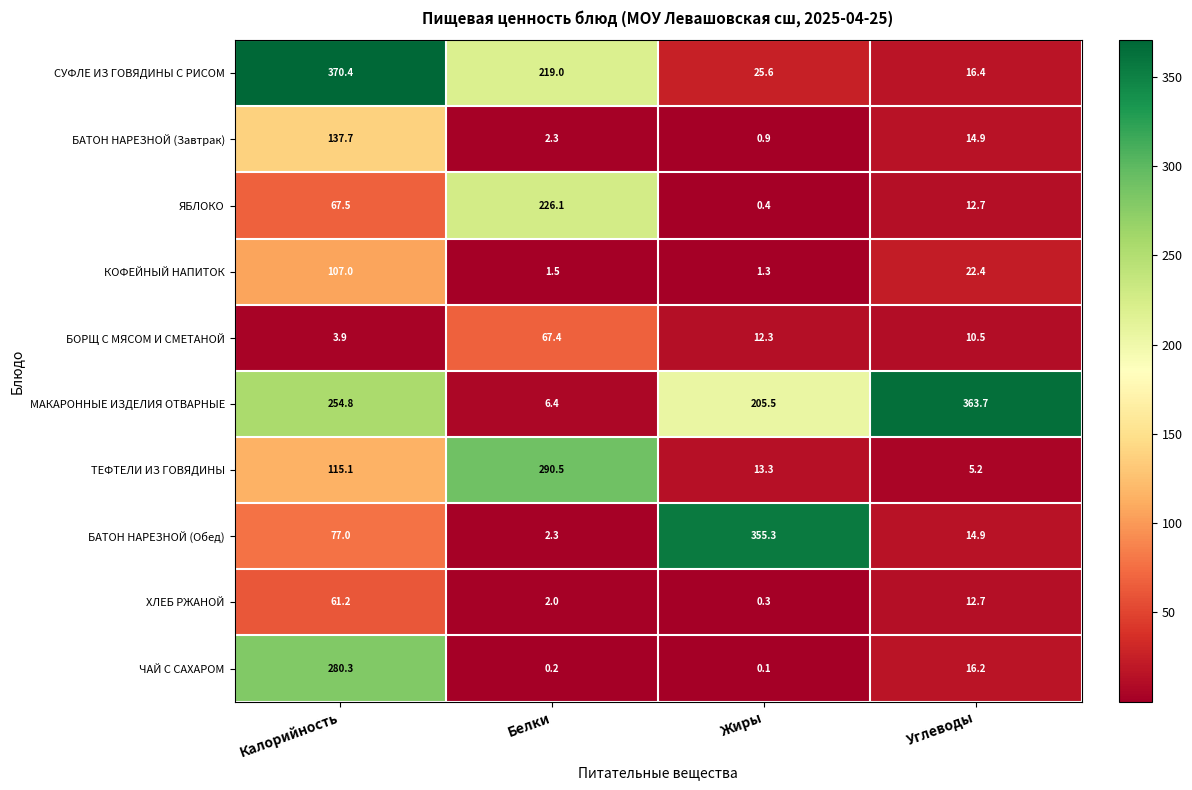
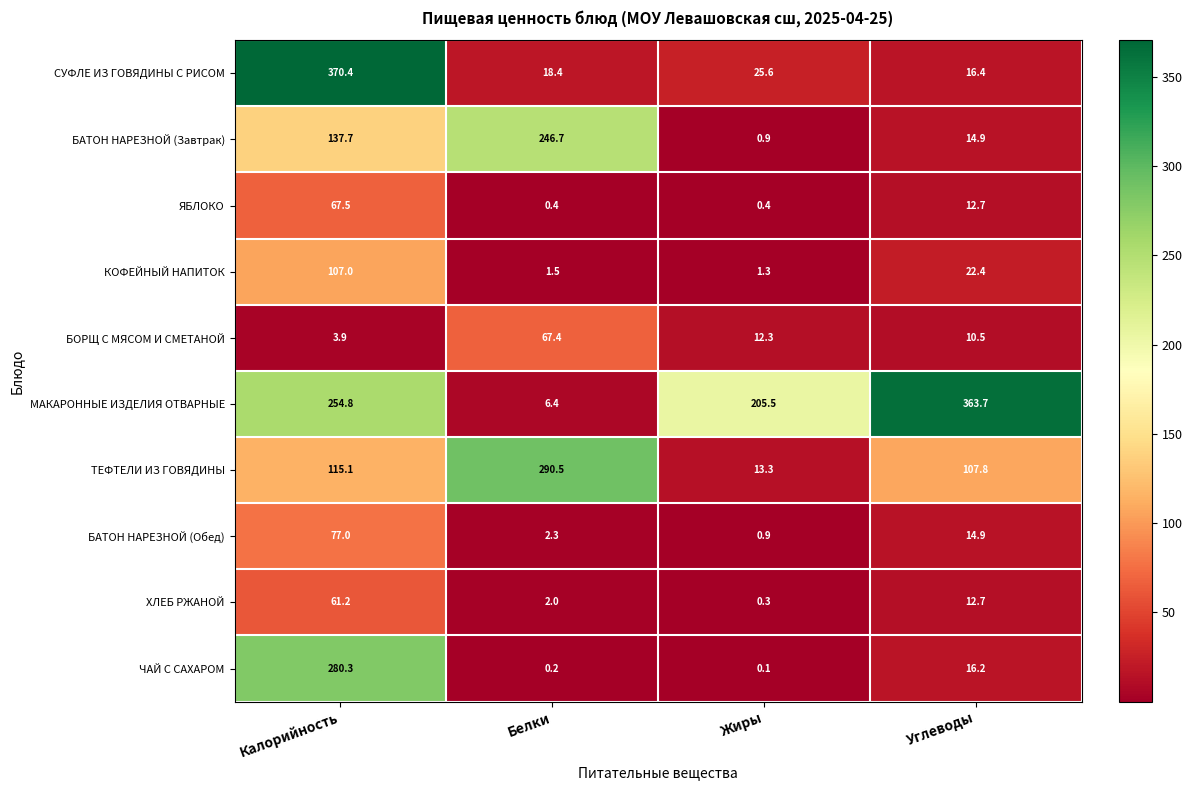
  {
    "СУФЛЕ ИЗ ГОВЯДИНЫ С РИСОМ": {
      "Калорийность": 370.4,
-     "Белки": 219.0,
+     "Белки": 18.4,
      "Жиры": 25.6,
      "Углеводы": 16.4
    },
    "БАТОН НАРЕЗНОЙ (Завтрак)": {
      "Калорийность": 137.7,
-     "Белки": 2.3,
+     "Белки": 246.7,
      "Жиры": 0.9,
      "Углеводы": 14.9
    },
    "ЯБЛОКО": {
      "Калорийность": 67.5,
-     "Белки": 226.1,
+     "Белки": 0.4,
      "Жиры": 0.4,
      "Углеводы": 12.7
    },
    "КОФЕЙНЫЙ НАПИТОК": {
      "Калорийность": 107.0,
      "Белки": 1.5,
      "Жиры": 1.3,
      "Углеводы": 22.4
    },
    "БОРЩ С МЯСОМ И СМЕТАНОЙ": {
      "Калорийность": 3.9,
      "Белки": 67.4,
      "Жиры": 12.3,
      "Углеводы": 10.5
    },
    "МАКАРОННЫЕ ИЗДЕЛИЯ ОТВАРНЫЕ": {
      "Калорийность": 254.8,
      "Белки": 6.4,
      "Жиры": 205.5,
      "Углеводы": 363.7
    },
    "ТЕФТЕЛИ ИЗ ГОВЯДИНЫ": {
      "Калорийность": 115.1,
      "Белки": 290.5,
      "Жиры": 13.3,
-     "Углеводы": 5.2
+     "Углеводы": 107.8
    },
    "БАТОН НАРЕЗНОЙ (Обед)": {
      "Калорийность": 77.0,
      "Белки": 2.3,
-     "Жиры": 355.3,
+     "Жиры": 0.9,
      "Углеводы": 14.9
    },
    "ХЛЕБ РЖАНОЙ": {
      "Калорийность": 61.2,
      "Белки": 2.0,
      "Жиры": 0.3,
      "Углеводы": 12.7
    },
    "ЧАЙ С САХАРОМ": {
      "Калорийность": 280.3,
      "Белки": 0.2,
      "Жиры": 0.1,
      "Углеводы": 16.2
    }
  }
